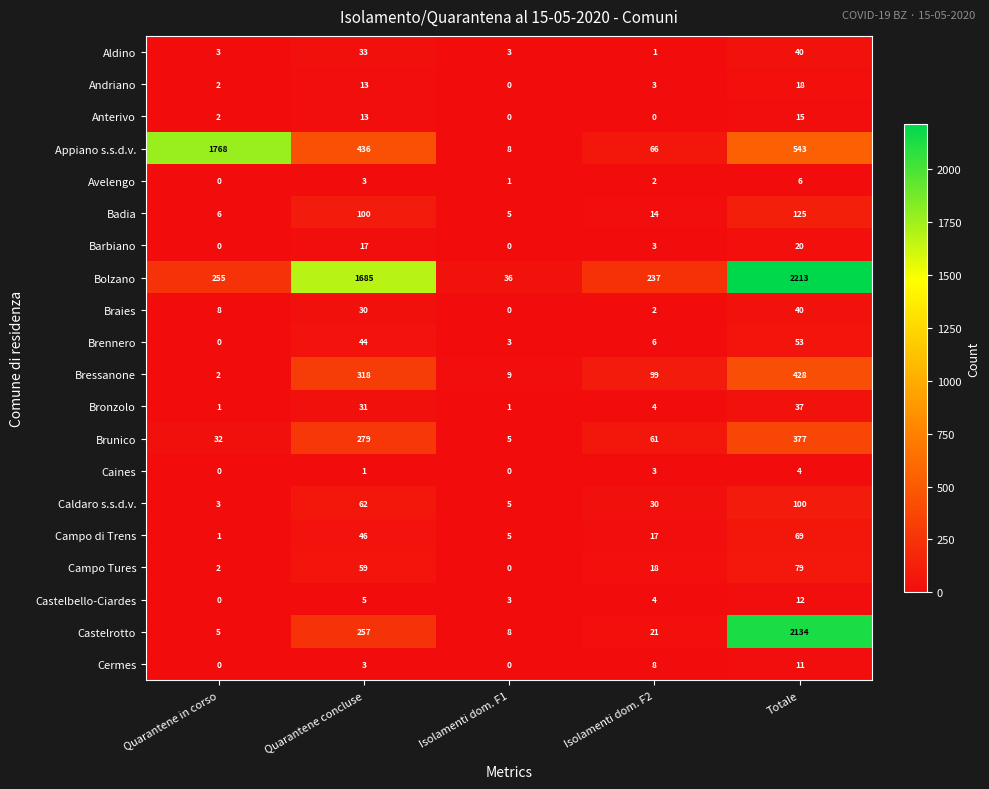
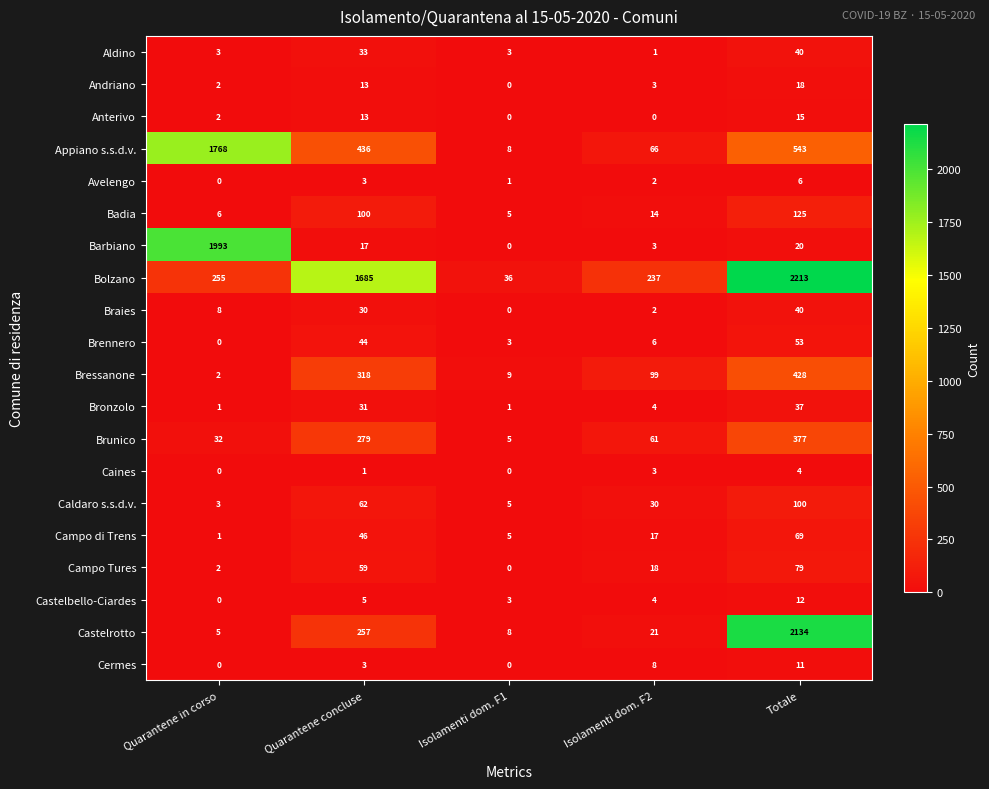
  {
    "Aldino": {
      "Quarantene in corso": 3,
      "Quarantene concluse": 33,
      "Isolamenti dom. F1": 3,
      "Isolamenti dom. F2": 1,
      "Totale": 40
    },
    "Andriano": {
      "Quarantene in corso": 2,
      "Quarantene concluse": 13,
      "Isolamenti dom. F1": 0,
      "Isolamenti dom. F2": 3,
      "Totale": 18
    },
    "Anterivo": {
      "Quarantene in corso": 2,
      "Quarantene concluse": 13,
      "Isolamenti dom. F1": 0,
      "Isolamenti dom. F2": 0,
      "Totale": 15
    },
    "Appiano s.s.d.v.": {
      "Quarantene in corso": 1768,
      "Quarantene concluse": 436,
      "Isolamenti dom. F1": 8,
      "Isolamenti dom. F2": 66,
      "Totale": 543
    },
    "Avelengo": {
      "Quarantene in corso": 0,
      "Quarantene concluse": 3,
      "Isolamenti dom. F1": 1,
      "Isolamenti dom. F2": 2,
      "Totale": 6
    },
    "Badia": {
      "Quarantene in corso": 6,
      "Quarantene concluse": 100,
      "Isolamenti dom. F1": 5,
      "Isolamenti dom. F2": 14,
      "Totale": 125
    },
    "Barbiano": {
-     "Quarantene in corso": 0,
+     "Quarantene in corso": 1993,
      "Quarantene concluse": 17,
      "Isolamenti dom. F1": 0,
      "Isolamenti dom. F2": 3,
      "Totale": 20
    },
    "Bolzano": {
      "Quarantene in corso": 255,
      "Quarantene concluse": 1685,
      "Isolamenti dom. F1": 36,
      "Isolamenti dom. F2": 237,
      "Totale": 2213
    },
    "Braies": {
      "Quarantene in corso": 8,
      "Quarantene concluse": 30,
      "Isolamenti dom. F1": 0,
      "Isolamenti dom. F2": 2,
      "Totale": 40
    },
    "Brennero": {
      "Quarantene in corso": 0,
      "Quarantene concluse": 44,
      "Isolamenti dom. F1": 3,
      "Isolamenti dom. F2": 6,
      "Totale": 53
    },
    "Bressanone": {
      "Quarantene in corso": 2,
      "Quarantene concluse": 318,
      "Isolamenti dom. F1": 9,
      "Isolamenti dom. F2": 99,
      "Totale": 428
    },
    "Bronzolo": {
      "Quarantene in corso": 1,
      "Quarantene concluse": 31,
      "Isolamenti dom. F1": 1,
      "Isolamenti dom. F2": 4,
      "Totale": 37
    },
    "Brunico": {
      "Quarantene in corso": 32,
      "Quarantene concluse": 279,
      "Isolamenti dom. F1": 5,
      "Isolamenti dom. F2": 61,
      "Totale": 377
    },
    "Caines": {
      "Quarantene in corso": 0,
      "Quarantene concluse": 1,
      "Isolamenti dom. F1": 0,
      "Isolamenti dom. F2": 3,
      "Totale": 4
    },
    "Caldaro s.s.d.v.": {
      "Quarantene in corso": 3,
      "Quarantene concluse": 62,
      "Isolamenti dom. F1": 5,
      "Isolamenti dom. F2": 30,
      "Totale": 100
    },
    "Campo di Trens": {
      "Quarantene in corso": 1,
      "Quarantene concluse": 46,
      "Isolamenti dom. F1": 5,
      "Isolamenti dom. F2": 17,
      "Totale": 69
    },
    "Campo Tures": {
      "Quarantene in corso": 2,
      "Quarantene concluse": 59,
      "Isolamenti dom. F1": 0,
      "Isolamenti dom. F2": 18,
      "Totale": 79
    },
    "Castelbello-Ciardes": {
      "Quarantene in corso": 0,
      "Quarantene concluse": 5,
      "Isolamenti dom. F1": 3,
      "Isolamenti dom. F2": 4,
      "Totale": 12
    },
    "Castelrotto": {
      "Quarantene in corso": 5,
      "Quarantene concluse": 257,
      "Isolamenti dom. F1": 8,
      "Isolamenti dom. F2": 21,
      "Totale": 2134
    },
    "Cermes": {
      "Quarantene in corso": 0,
      "Quarantene concluse": 3,
      "Isolamenti dom. F1": 0,
      "Isolamenti dom. F2": 8,
      "Totale": 11
    }
  }
